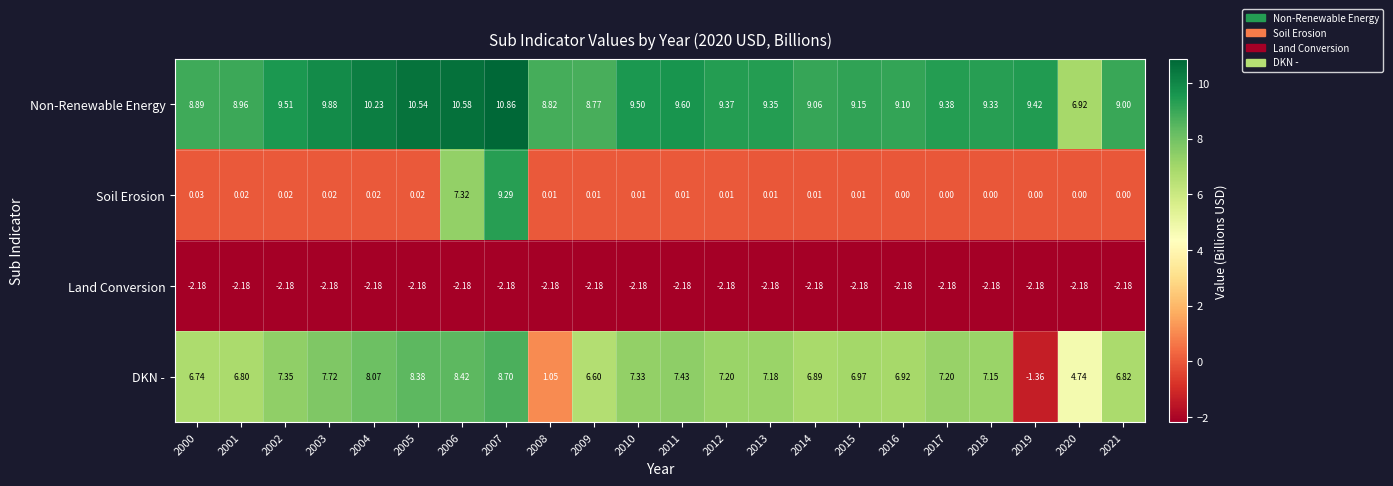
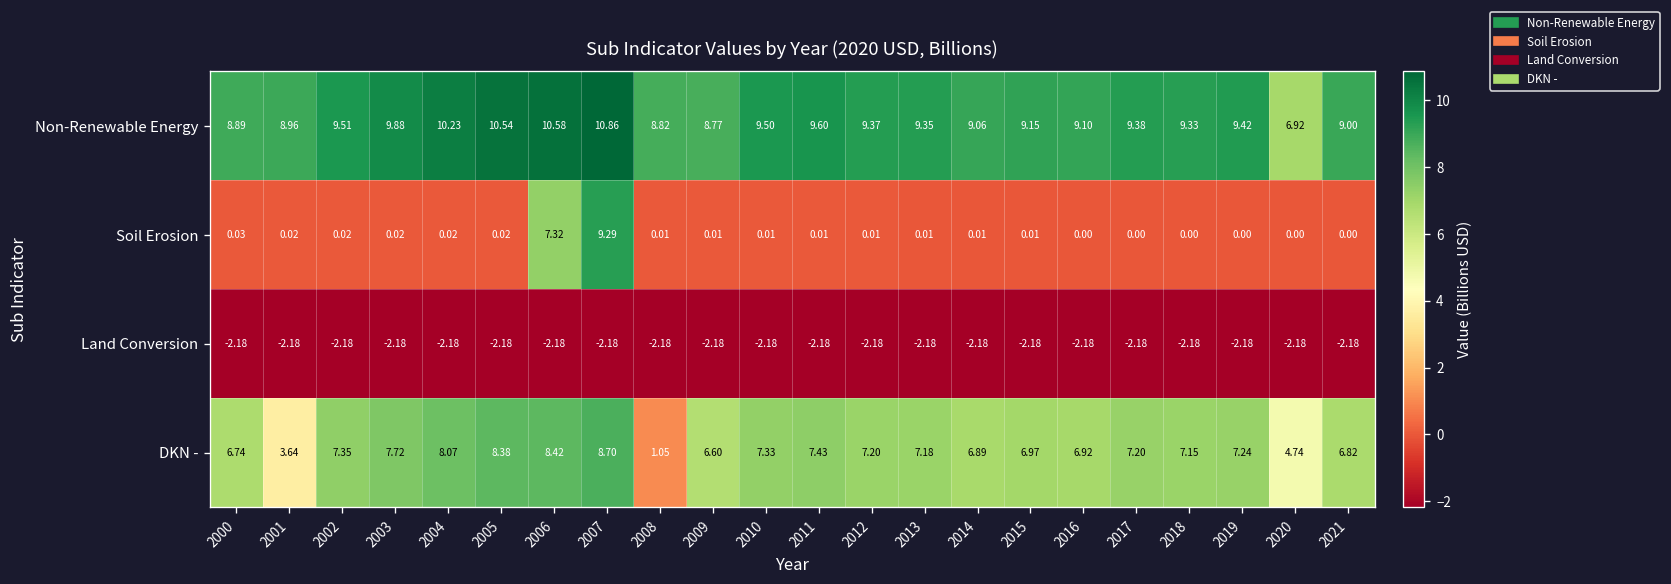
  {
    "Non-Renewable Energy": {
      "2000": 8.89,
      "2001": 8.96,
      "2002": 9.51,
      "2003": 9.88,
      "2004": 10.23,
      "2005": 10.54,
      "2006": 10.58,
      "2007": 10.86,
      "2008": 8.82,
      "2009": 8.77,
      "2010": 9.50,
      "2011": 9.60,
      "2012": 9.37,
      "2013": 9.35,
      "2014": 9.06,
      "2015": 9.15,
      "2016": 9.10,
      "2017": 9.38,
      "2018": 9.33,
      "2019": 9.42,
      "2020": 6.92,
      "2021": 9.00
    },
    "Soil Erosion": {
      "2000": 0.03,
      "2001": 0.02,
      "2002": 0.02,
      "2003": 0.02,
      "2004": 0.02,
      "2005": 0.02,
      "2006": 7.32,
      "2007": 9.29,
      "2008": 0.01,
      "2009": 0.01,
      "2010": 0.01,
      "2011": 0.01,
      "2012": 0.01,
      "2013": 0.01,
      "2014": 0.01,
      "2015": 0.01,
      "2016": 0.00,
      "2017": 0.00,
      "2018": 0.00,
      "2019": 0.00,
      "2020": 0.00,
      "2021": 0.00
    },
    "Land Conversion": {
      "2000": -2.18,
      "2001": -2.18,
      "2002": -2.18,
      "2003": -2.18,
      "2004": -2.18,
      "2005": -2.18,
      "2006": -2.18,
      "2007": -2.18,
      "2008": -2.18,
      "2009": -2.18,
      "2010": -2.18,
      "2011": -2.18,
      "2012": -2.18,
      "2013": -2.18,
      "2014": -2.18,
      "2015": -2.18,
      "2016": -2.18,
      "2017": -2.18,
      "2018": -2.18,
      "2019": -2.18,
      "2020": -2.18,
      "2021": -2.18
    },
    "DKN -": {
      "2000": 6.74,
-     "2001": 6.80,
+     "2001": 3.64,
      "2002": 7.35,
      "2003": 7.72,
      "2004": 8.07,
      "2005": 8.38,
      "2006": 8.42,
      "2007": 8.70,
      "2008": 1.05,
      "2009": 6.60,
      "2010": 7.33,
      "2011": 7.43,
      "2012": 7.20,
      "2013": 7.18,
      "2014": 6.89,
      "2015": 6.97,
      "2016": 6.92,
      "2017": 7.20,
      "2018": 7.15,
-     "2019": -1.36,
+     "2019": 7.24,
      "2020": 4.74,
      "2021": 6.82
    }
  }
